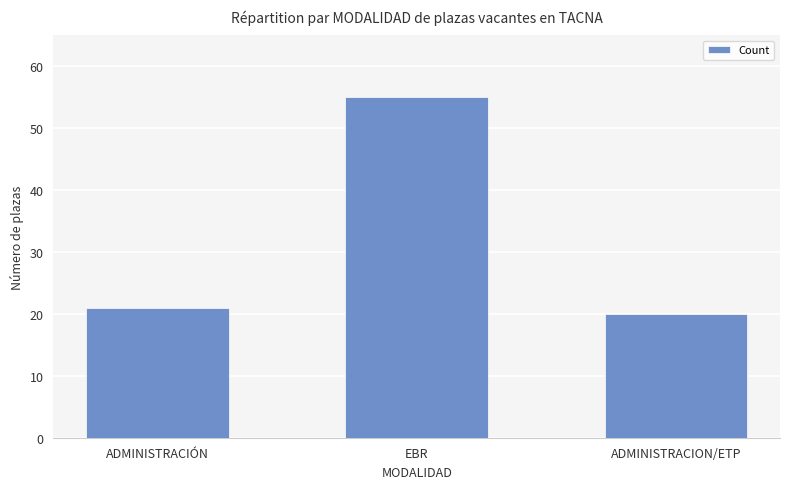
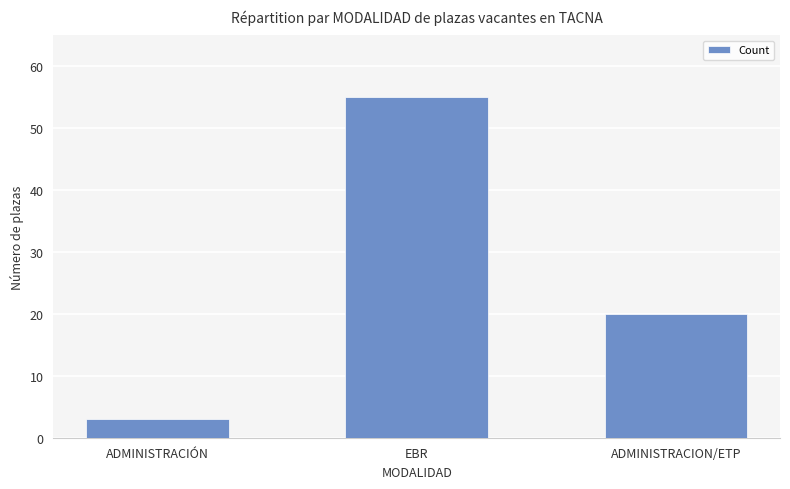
  {
-   "ADMINISTRACIÓN": 21,
+   "ADMINISTRACIÓN": 3,
    "EBR": 55,
    "ADMINISTRACION/ETP": 20
  }
